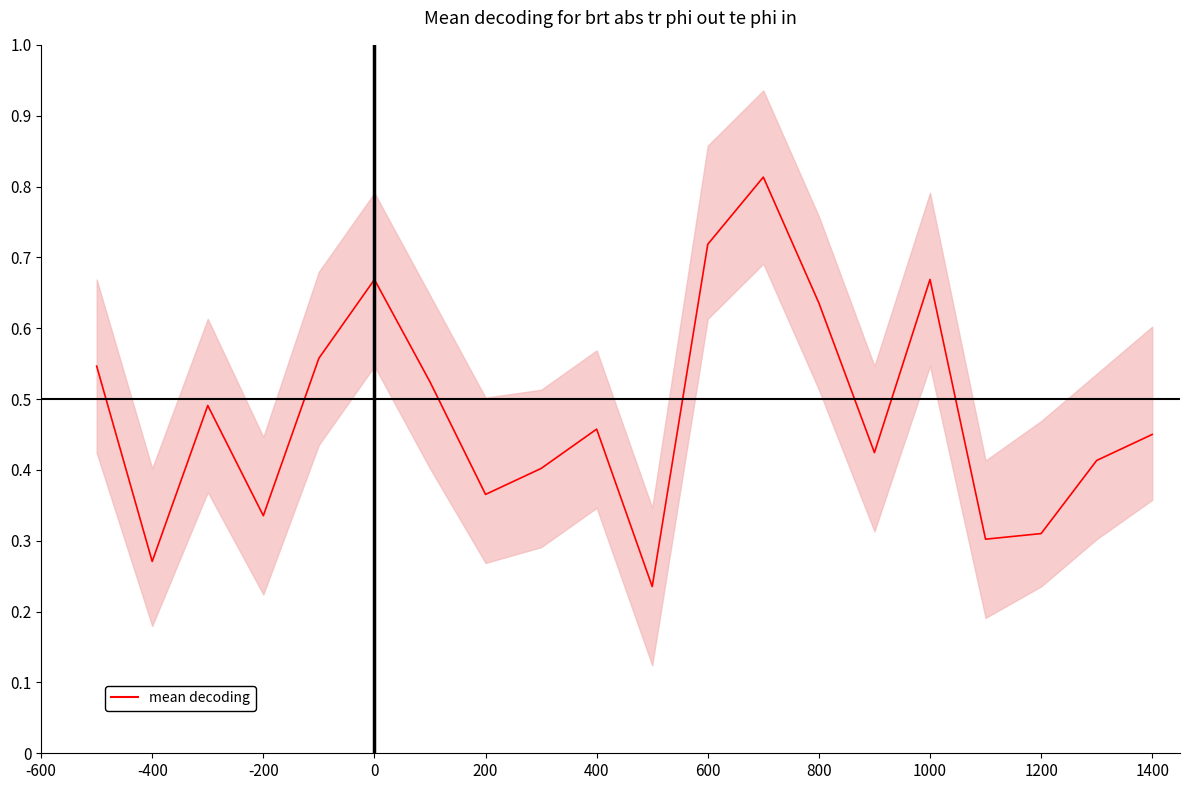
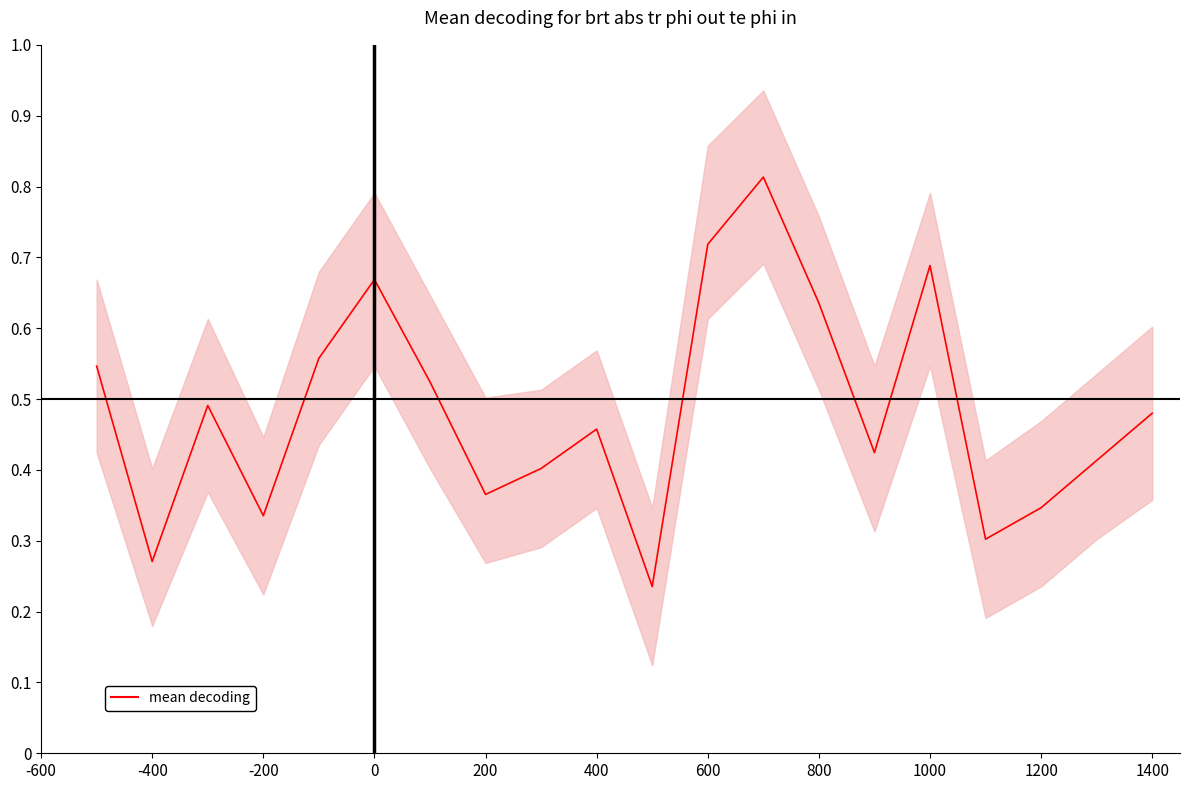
  {
    "mean decoding": {
      "-400": 0.27,
      "-200": 0.34,
      "0": 0.67,
      "200": 0.37,
      "400": 0.46,
      "600": 0.72,
      "800": 0.64,
-     "1000": 0.67,
-     "1200": 0.31,
-     "1400": 0.45
+     "1000": 0.69,
+     "1200": 0.35,
+     "1400": 0.48
    }
  }
